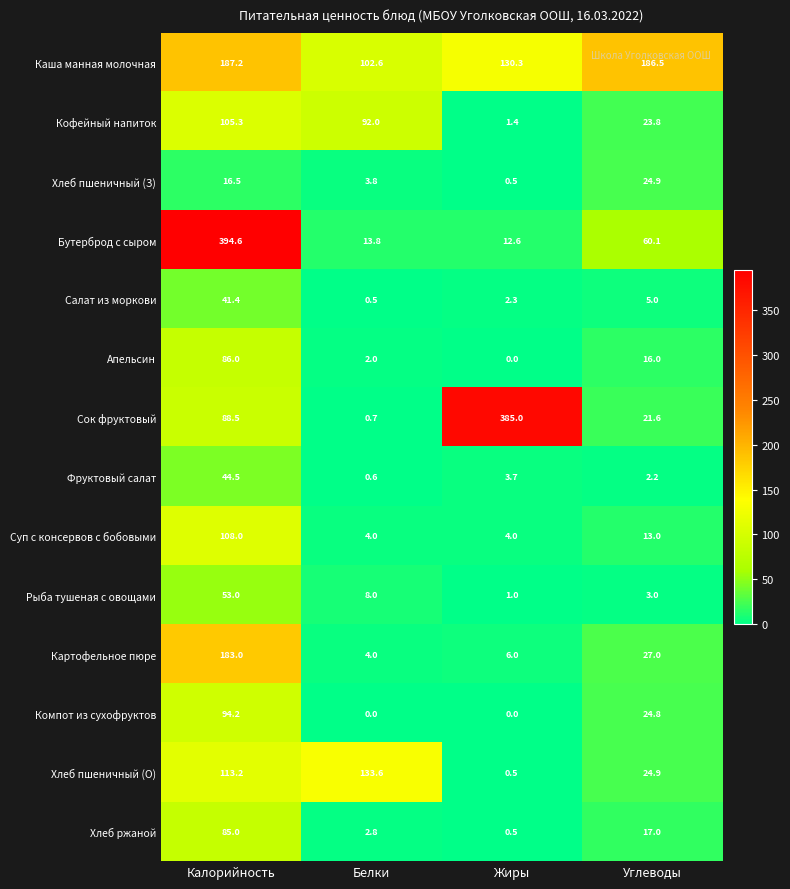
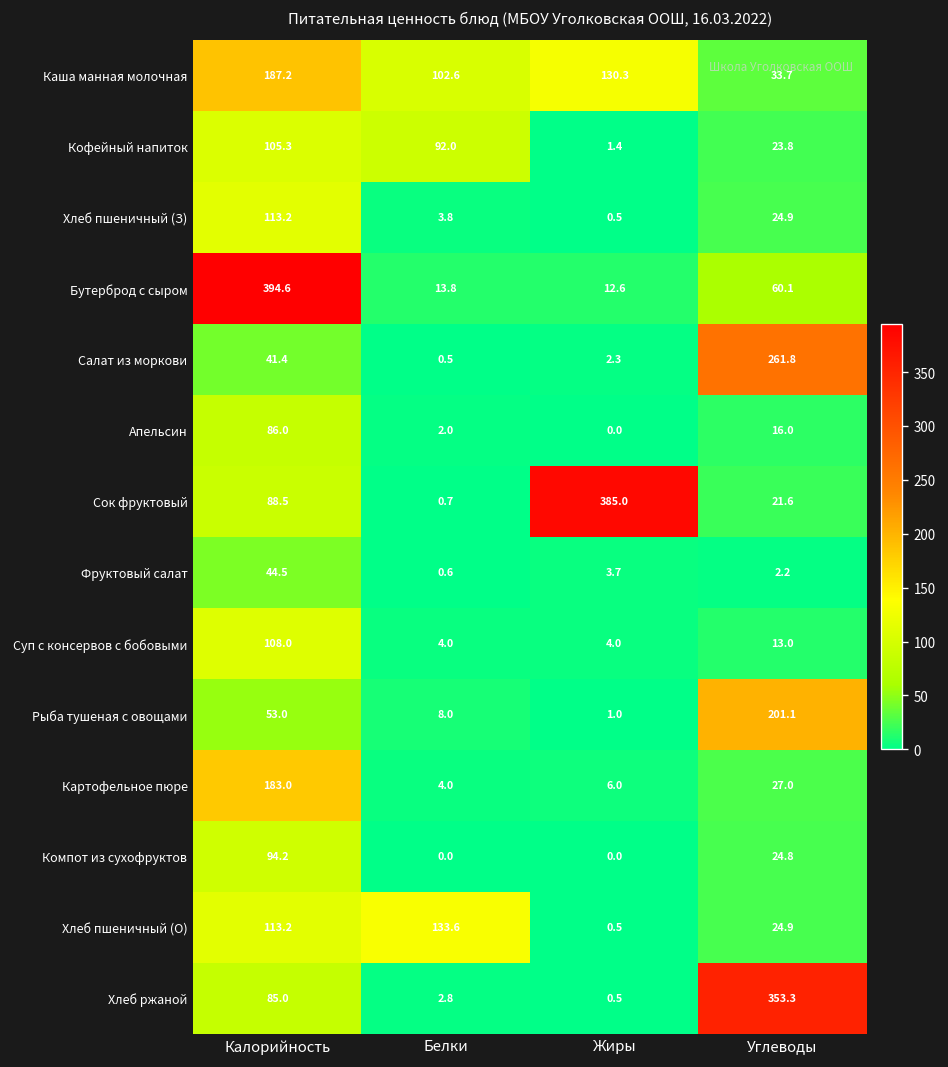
  {
    "Каша манная молочная": {
      "Калорийность": 187.2,
      "Белки": 102.6,
      "Жиры": 130.3,
-     "Углеводы": 186.5
+     "Углеводы": 33.7
    },
    "Кофейный напиток": {
      "Калорийность": 105.3,
      "Белки": 92.0,
      "Жиры": 1.4,
      "Углеводы": 23.8
    },
    "Хлеб пшеничный (З)": {
-     "Калорийность": 16.5,
+     "Калорийность": 113.2,
      "Белки": 3.8,
      "Жиры": 0.5,
      "Углеводы": 24.9
    },
    "Бутерброд с сыром": {
      "Калорийность": 394.6,
      "Белки": 13.8,
      "Жиры": 12.6,
      "Углеводы": 60.1
    },
    "Салат из моркови": {
      "Калорийность": 41.4,
      "Белки": 0.5,
      "Жиры": 2.3,
-     "Углеводы": 5.0
+     "Углеводы": 261.8
    },
    "Апельсин": {
      "Калорийность": 86.0,
      "Белки": 2.0,
      "Жиры": 0.0,
      "Углеводы": 16.0
    },
    "Сок фруктовый": {
      "Калорийность": 88.5,
      "Белки": 0.7,
      "Жиры": 385.0,
      "Углеводы": 21.6
    },
    "Фруктовый салат": {
      "Калорийность": 44.5,
      "Белки": 0.6,
      "Жиры": 3.7,
      "Углеводы": 2.2
    },
    "Суп с консервов с бобовыми": {
      "Калорийность": 108.0,
      "Белки": 4.0,
      "Жиры": 4.0,
      "Углеводы": 13.0
    },
    "Рыба тушеная с овощами": {
      "Калорийность": 53.0,
      "Белки": 8.0,
      "Жиры": 1.0,
-     "Углеводы": 3.0
+     "Углеводы": 201.1
    },
    "Картофельное пюре": {
      "Калорийность": 183.0,
      "Белки": 4.0,
      "Жиры": 6.0,
      "Углеводы": 27.0
    },
    "Компот из сухофруктов": {
      "Калорийность": 94.2,
      "Белки": 0.0,
      "Жиры": 0.0,
      "Углеводы": 24.8
    },
    "Хлеб пшеничный (О)": {
      "Калорийность": 113.2,
      "Белки": 133.6,
      "Жиры": 0.5,
      "Углеводы": 24.9
    },
    "Хлеб ржаной": {
      "Калорийность": 85.0,
      "Белки": 2.8,
      "Жиры": 0.5,
-     "Углеводы": 17.0
+     "Углеводы": 353.3
    }
  }
